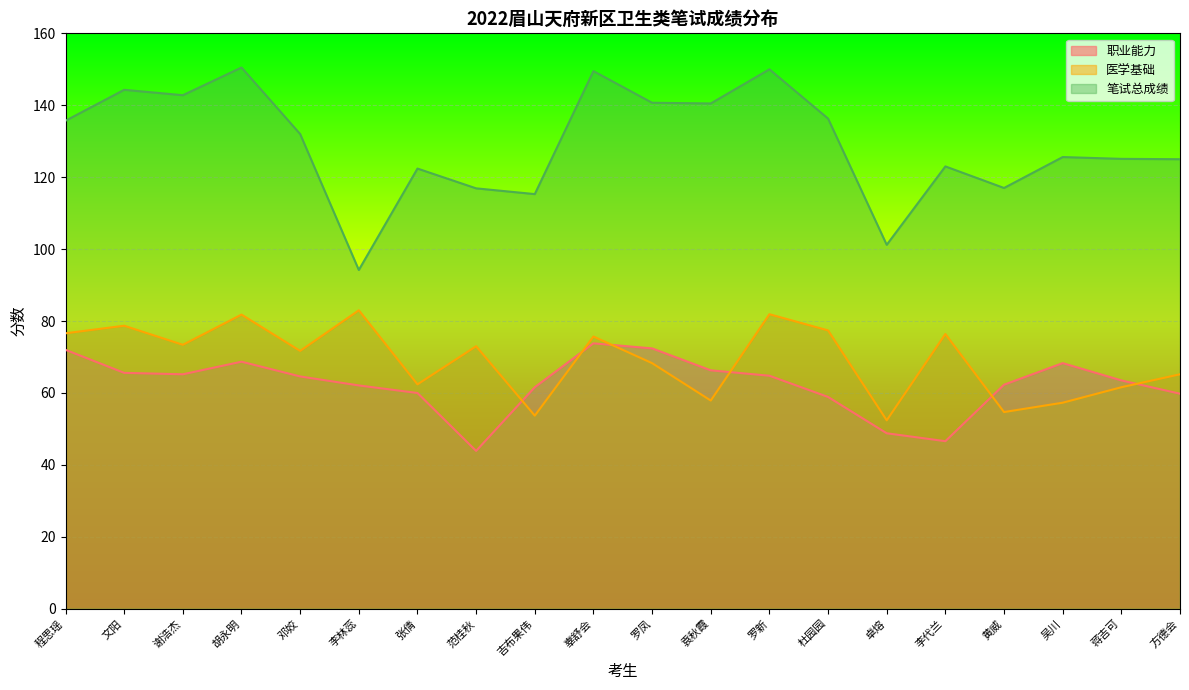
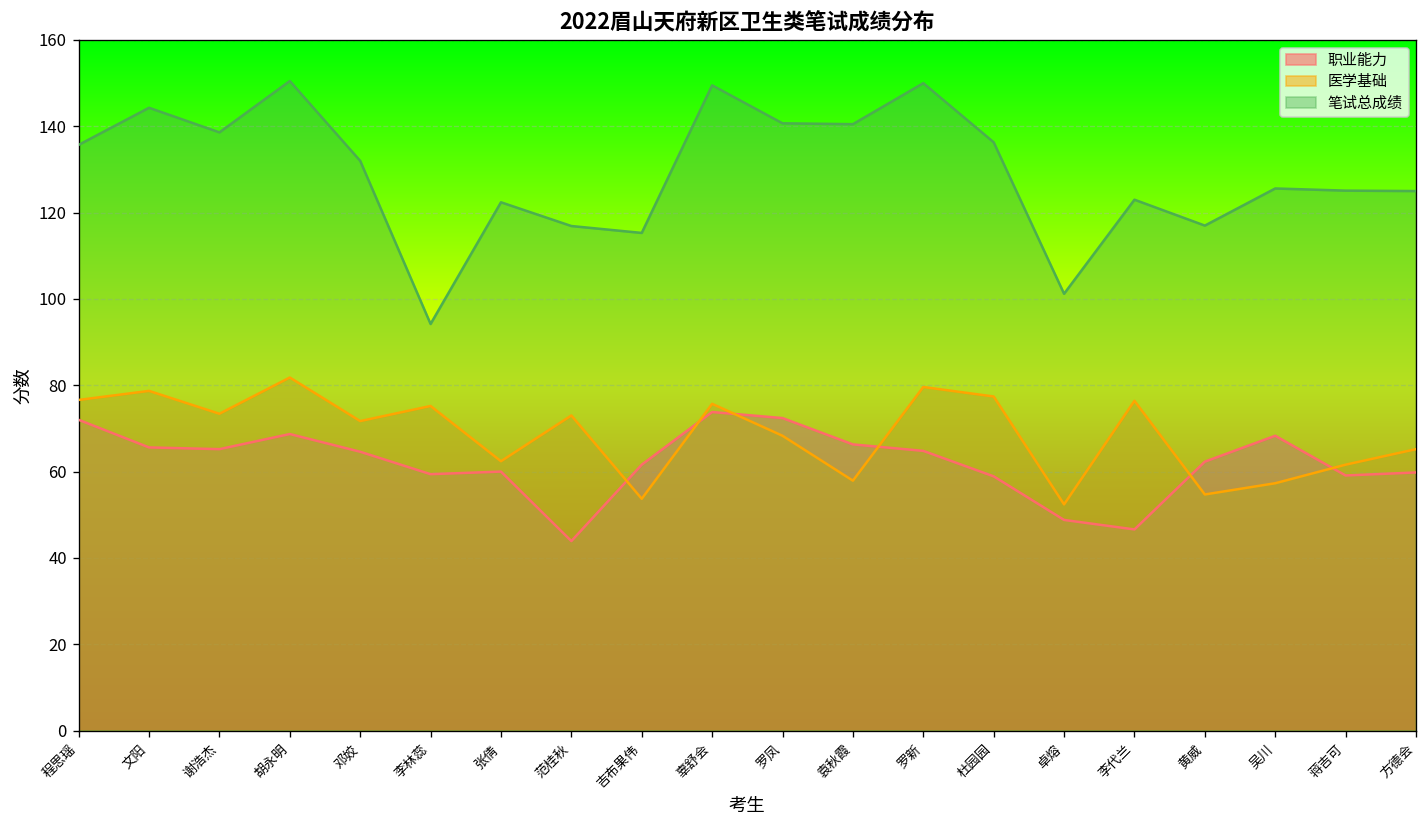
  {
    "职业能力": {
      "程思瑶": 72,
      "文阳": 66,
      "谢浩杰": 65,
      "胡永明": 69,
      "邓姣": 65,
-     "李林蕊": 62,
+     "李林蕊": 59,
      "张倩": 60,
      "范桂秋": 44,
      "吉布果伟": 62,
      "辜舒会": 74,
      "罗凤": 72,
      "袁秋霞": 66,
      "罗新": 65,
      "杜园园": 59,
      "卓熔": 49,
      "李代兰": 47,
      "黄威": 62,
      "吴川": 68,
-     "蒋吉可": 64,
+     "蒋吉可": 59,
      "方德会": 60
    },
    "医学基础": {
      "程思瑶": 77,
      "文阳": 79,
      "谢浩杰": 73,
      "胡永明": 82,
      "邓姣": 72,
-     "李林蕊": 83,
+     "李林蕊": 75,
      "张倩": 62,
      "范桂秋": 73,
      "吉布果伟": 54,
      "辜舒会": 76,
      "罗凤": 68,
      "袁秋霞": 58,
-     "罗新": 82,
+     "罗新": 80,
      "杜园园": 77,
      "卓熔": 52,
      "李代兰": 76,
      "黄威": 55,
      "吴川": 57,
      "蒋吉可": 62,
      "方德会": 65
    },
    "笔试总成绩": {
      "程思瑶": 136,
      "文阳": 144,
-     "谢浩杰": 143,
+     "谢浩杰": 139,
      "胡永明": 151,
      "邓姣": 132,
      "李林蕊": 94,
      "张倩": 122,
      "范桂秋": 117,
      "吉布果伟": 115,
      "辜舒会": 150,
      "罗凤": 141,
      "袁秋霞": 141,
      "罗新": 150,
      "杜园园": 136,
      "卓熔": 101,
      "李代兰": 123,
      "黄威": 117,
      "吴川": 126,
      "蒋吉可": 125,
      "方德会": 125
    }
  }
